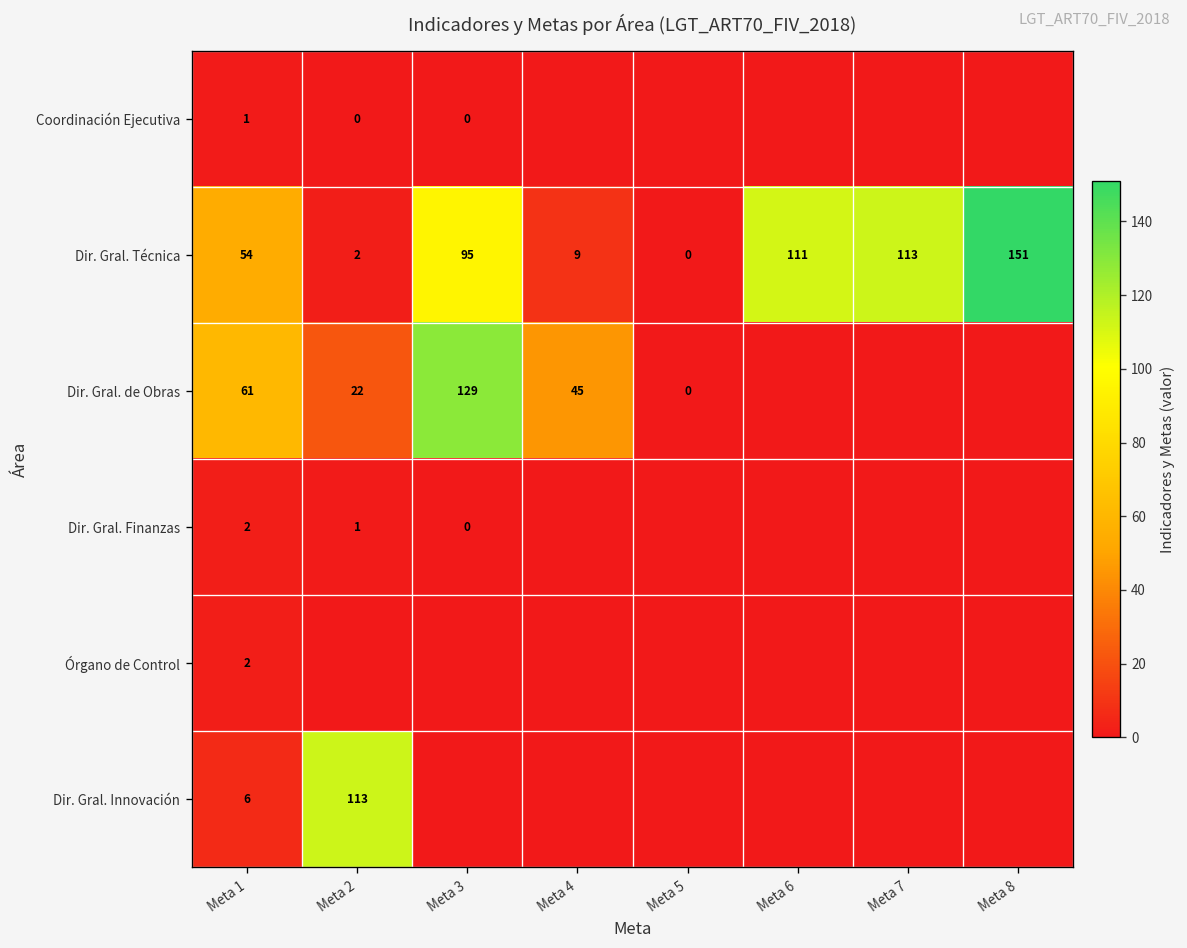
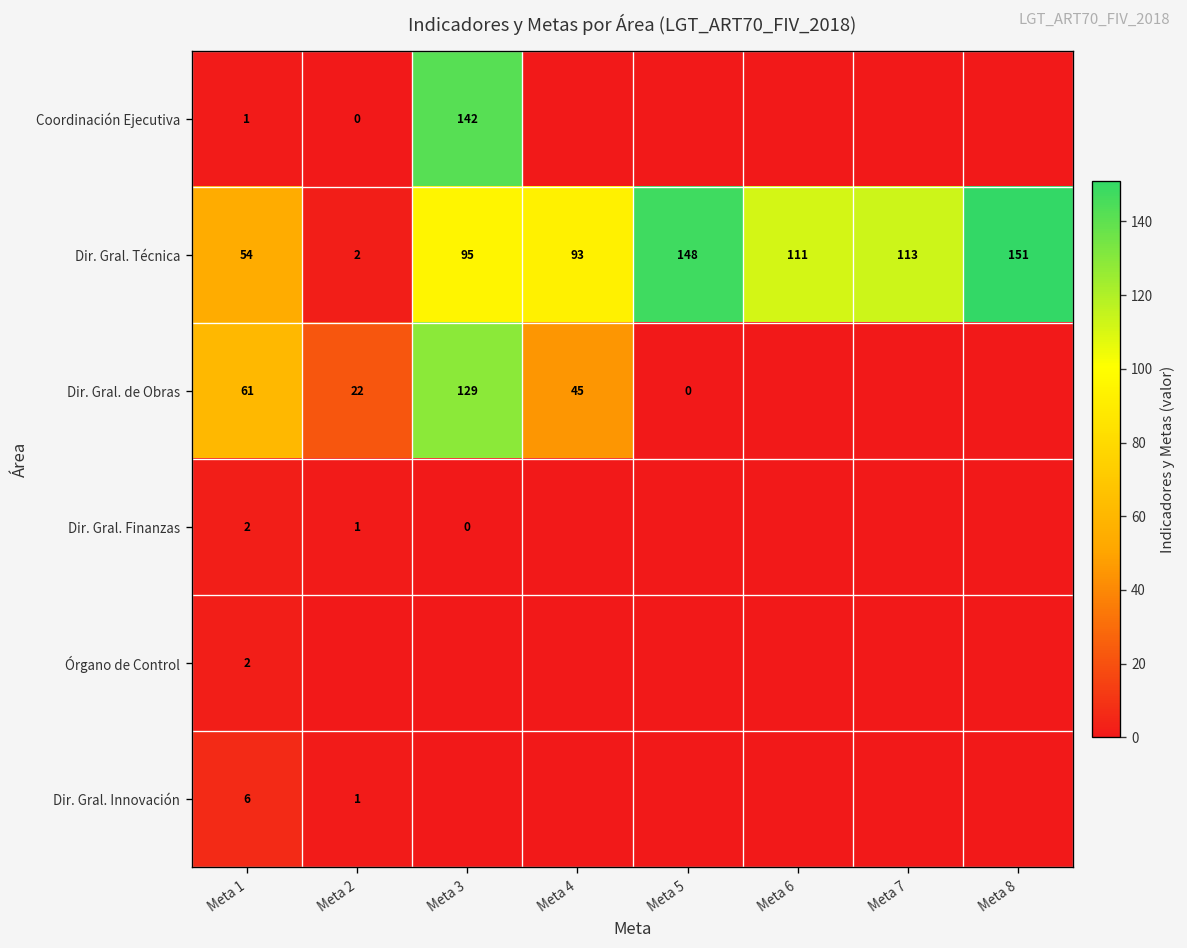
  {
    "Coordinación Ejecutiva": {
      "Meta 1": 1,
      "Meta 2": 0,
-     "Meta 3": 0
+     "Meta 3": 142
    },
    "Dir. Gral. Técnica": {
      "Meta 1": 54,
      "Meta 2": 2,
      "Meta 3": 95,
-     "Meta 4": 9,
-     "Meta 5": 0,
+     "Meta 4": 93,
+     "Meta 5": 148,
      "Meta 6": 111,
      "Meta 7": 113,
      "Meta 8": 151
    },
    "Dir. Gral. de Obras": {
      "Meta 1": 61,
      "Meta 2": 22,
      "Meta 3": 129,
      "Meta 4": 45,
      "Meta 5": 0
    },
    "Dir. Gral. Finanzas": {
      "Meta 1": 2,
      "Meta 2": 1,
      "Meta 3": 0
    },
    "Órgano de Control": {
      "Meta 1": 2
    },
    "Dir. Gral. Innovación": {
      "Meta 1": 6,
-     "Meta 2": 113
+     "Meta 2": 1
    }
  }
